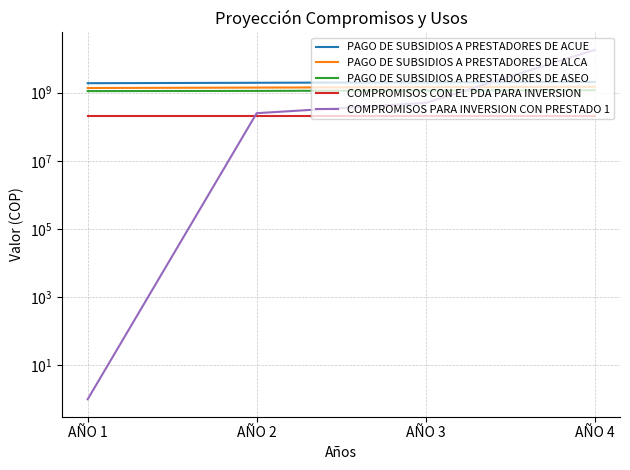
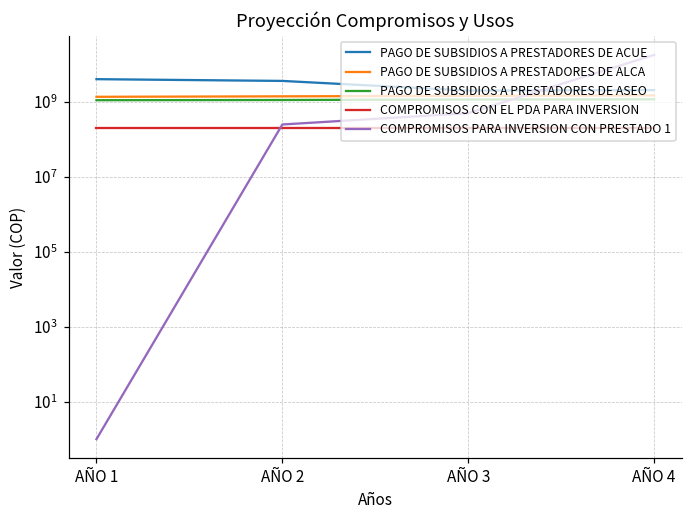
  {
    "PAGO DE SUBSIDIOS A PRESTADORES DE ACUE": {
-     "AÑO 1": 2000000000,
-     "AÑO 2": 2000000000
+     "AÑO 1": 4000000000,
+     "AÑO 2": 4000000000
    },
    "PAGO DE SUBSIDIOS A PRESTADORES DE ALCA": {
      "AÑO 1": 1400000000,
      "AÑO 2": 1400000000
    },
    "PAGO DE SUBSIDIOS A PRESTADORES DE ASEO": {
      "AÑO 1": 1100000000,
      "AÑO 2": 1100000000
    },
    "COMPROMISOS CON EL PDA PARA INVERSION": {
      "AÑO 1": 200000000,
      "AÑO 2": 200000000
    },
    "COMPROMISOS PARA INVERSION CON PRESTADO 1": {
      "AÑO 1": 1,
      "AÑO 2": 300000000
    }
  }
